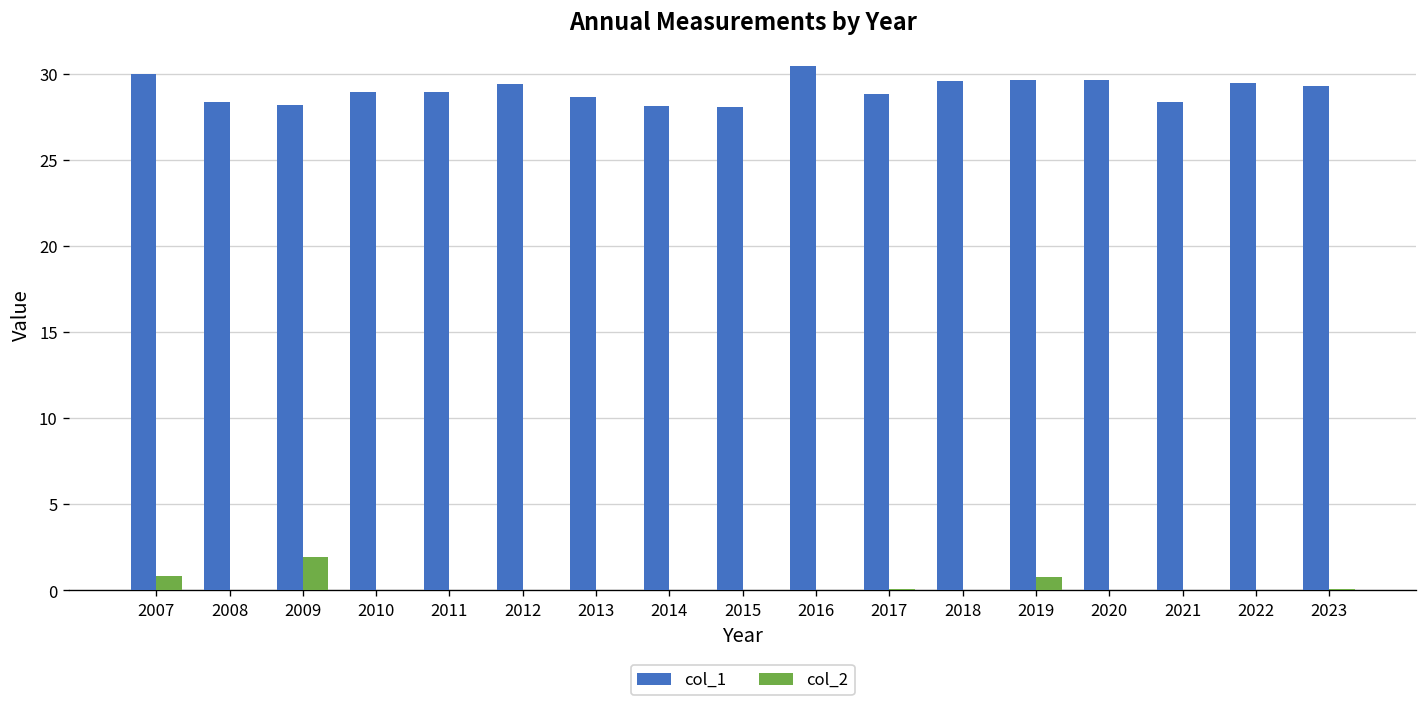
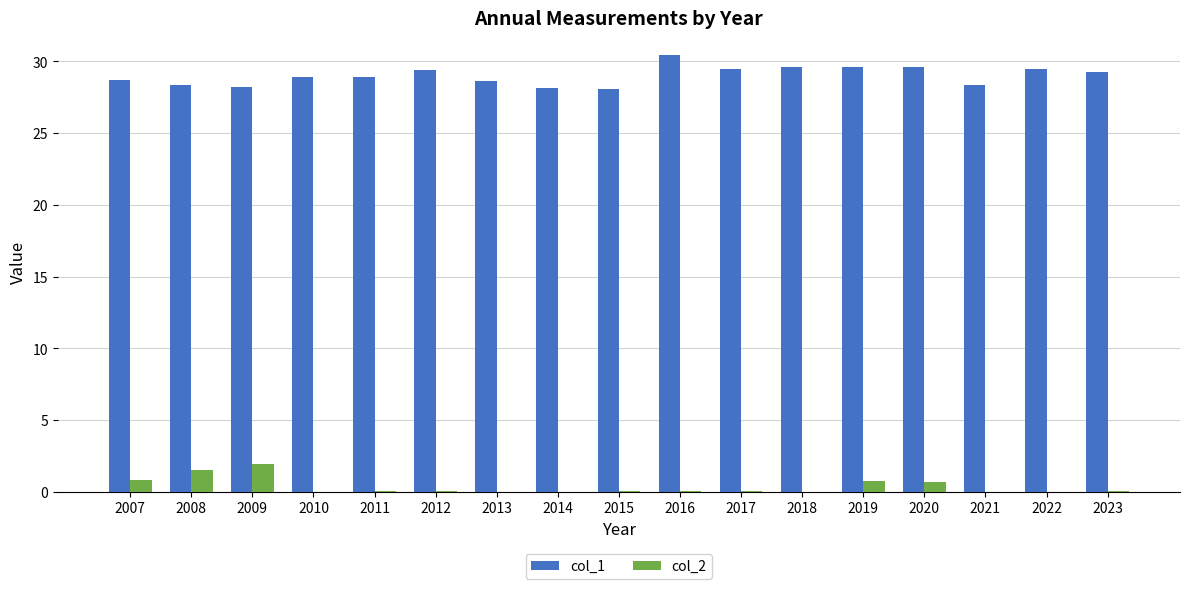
  {
    "col_1": {
-     "2007": 30.0,
+     "2007": 28.7,
      "2008": 28.4,
      "2009": 28.2,
      "2010": 28.9,
      "2011": 28.9,
      "2012": 29.4,
      "2013": 28.7,
      "2014": 28.1,
      "2015": 28.1,
      "2016": 30.5,
-     "2017": 28.8,
+     "2017": 29.5,
      "2018": 29.6,
      "2019": 29.6,
      "2020": 29.6,
      "2021": 28.4,
      "2022": 29.5,
      "2023": 29.3
    },
    "col_2": {
      "2007": 0.9,
-     "2008": 0.0,
+     "2008": 1.5,
      "2009": 1.9,
      "2019": 0.8,
-     "2020": 0.0
+     "2020": 0.7
    }
  }
